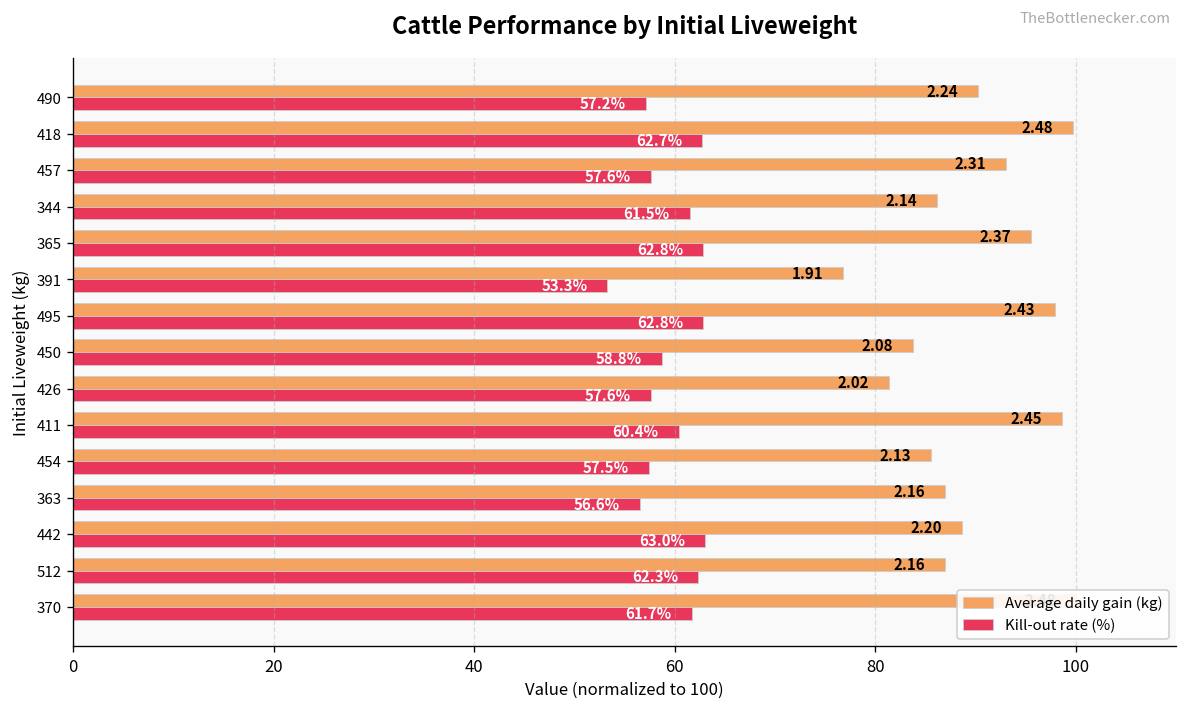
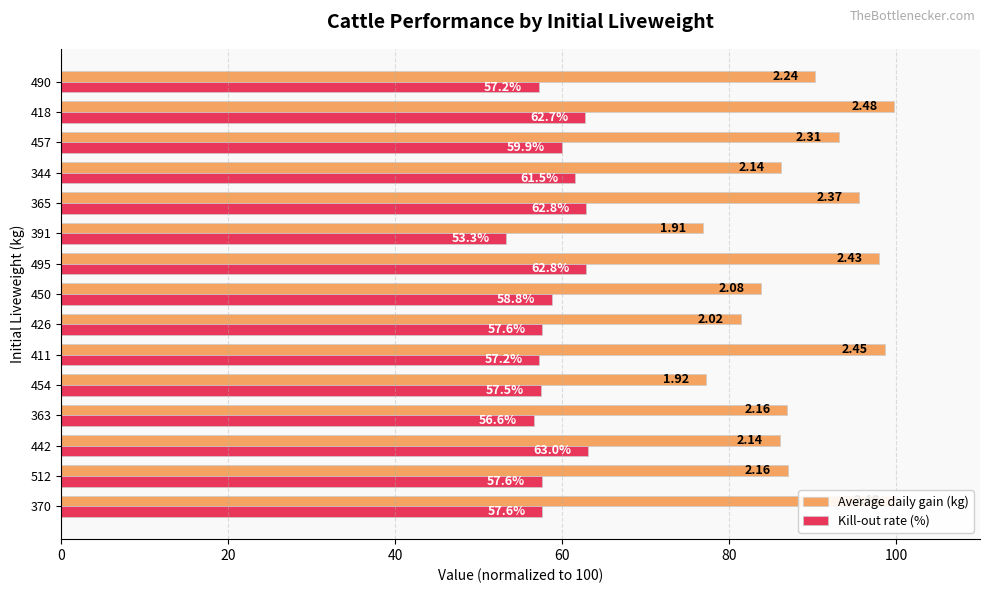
  {
    "Average daily gain (kg)": {
-     "454": "2.13",
-     "442": "2.20"
+     "454": "1.92",
+     "442": "2.14"
    },
    "Kill-out rate (%)": {
      "490": "57.2%",
      "418": "62.7%",
-     "457": "57.6%",
+     "457": "59.9%",
      "344": "61.5%",
      "365": "62.8%",
      "391": "53.3%",
      "495": "62.8%",
      "450": "58.8%",
      "426": "57.6%",
-     "411": "60.4%",
+     "411": "57.2%",
      "454": "57.5%",
      "363": "56.6%",
      "442": "63.0%",
-     "512": "62.3%",
-     "370": "61.7%"
+     "512": "57.6%",
+     "370": "57.6%"
    }
  }
